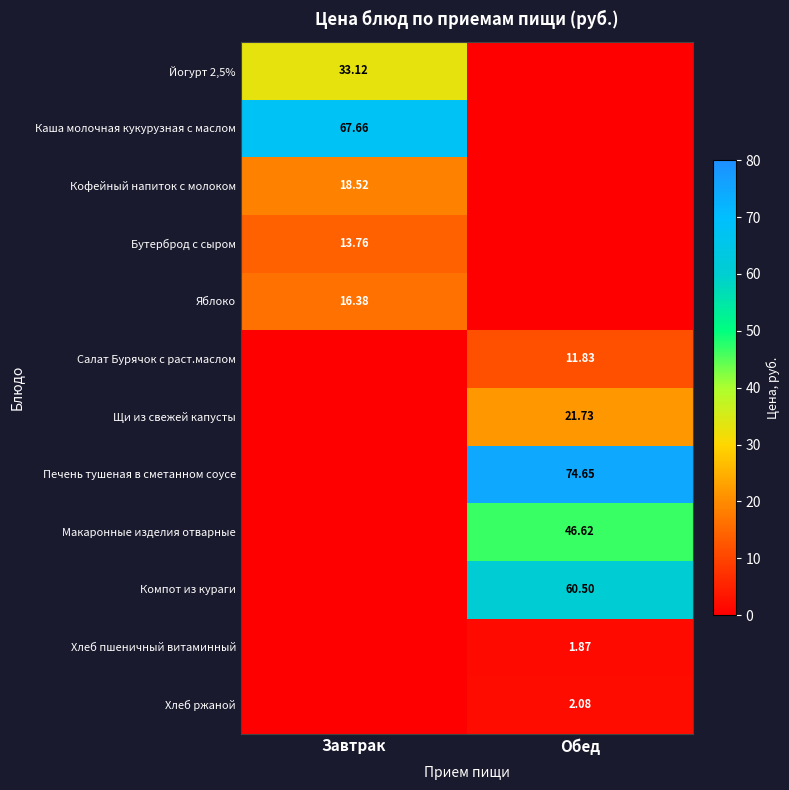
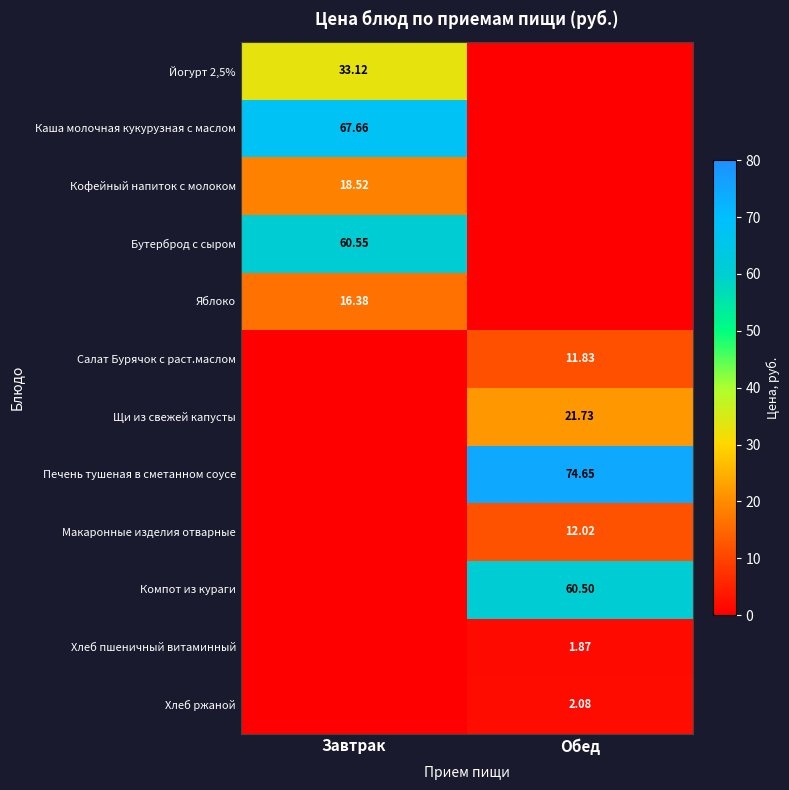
  {
    "Йогурт 2,5%": {
      "Завтрак": 33.12
    },
    "Каша молочная кукурузная с маслом": {
      "Завтрак": 67.66
    },
    "Кофейный напиток с молоком": {
      "Завтрак": 18.52
    },
    "Бутерброд с сыром": {
-     "Завтрак": 13.76
+     "Завтрак": 60.55
    },
    "Яблоко": {
      "Завтрак": 16.38
    },
    "Салат Бурячок с раст.маслом": {
      "Обед": 11.83
    },
    "Щи из свежей капусты": {
      "Обед": 21.73
    },
    "Печень тушеная в сметанном соусе": {
      "Обед": 74.65
    },
    "Макаронные изделия отварные": {
-     "Обед": 46.62
+     "Обед": 12.02
    },
    "Компот из кураги": {
      "Обед": 60.50
    },
    "Хлеб пшеничный витаминный": {
      "Обед": 1.87
    },
    "Хлеб ржаной": {
      "Обед": 2.08
    }
  }
